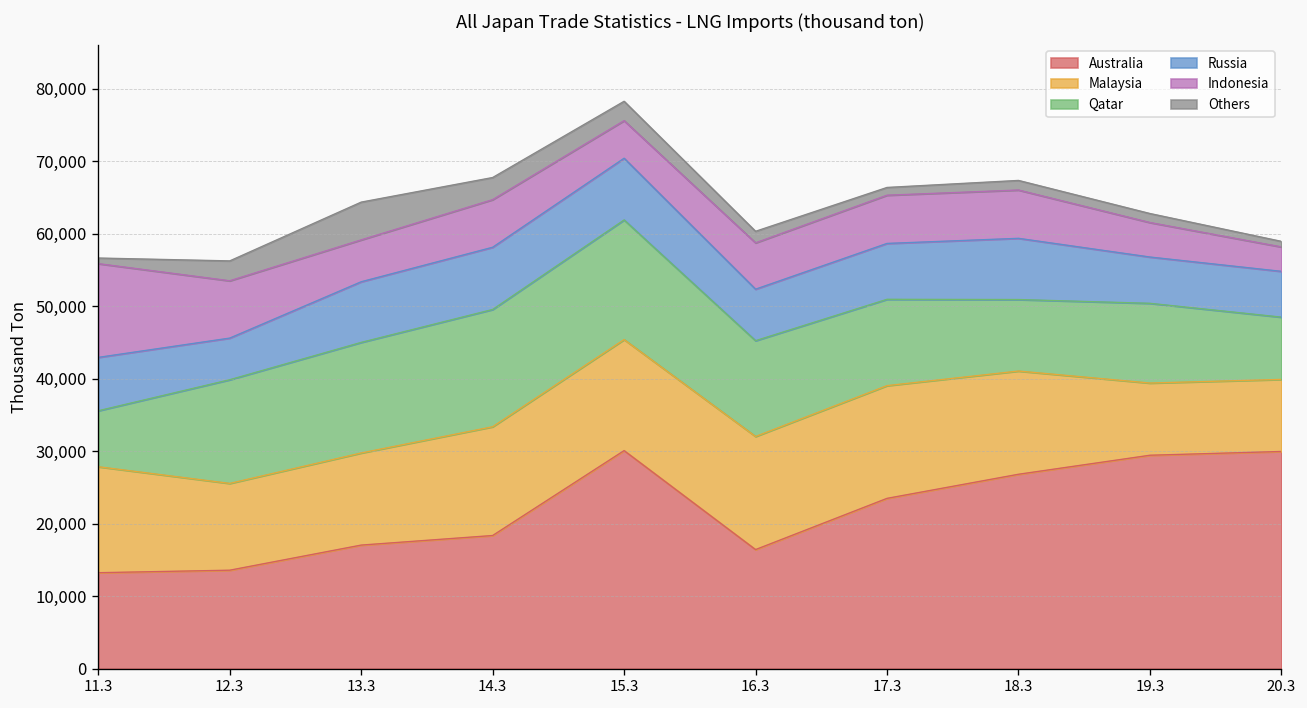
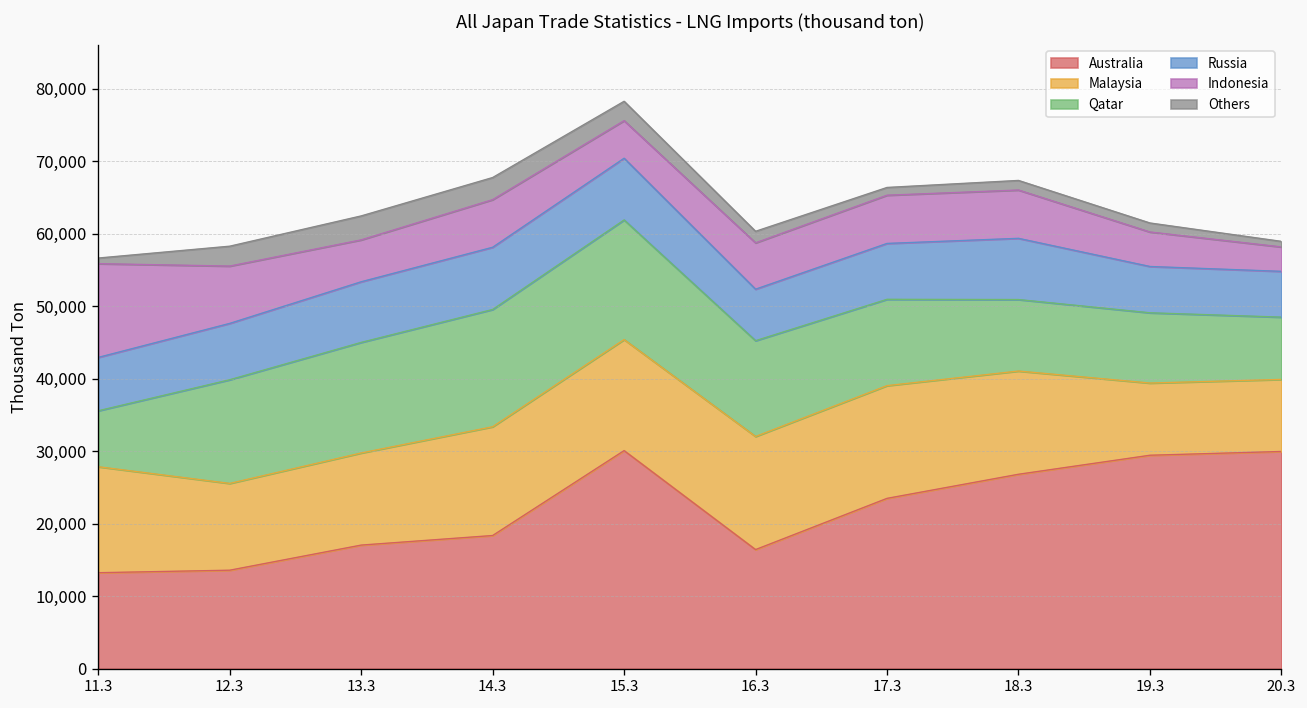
  {
    "Australia": {
      "11.3": "13,000",
      "12.3": "14,000",
      "13.3": "17,000",
      "14.3": "18,000",
      "15.3": "30,000",
      "16.3": "16,000",
      "17.3": "24,000",
      "18.3": "27,000",
      "19.3": "29,000",
      "20.3": "30,000"
    },
    "Malaysia": {
      "11.3": "15,000",
      "12.3": "12,000",
      "13.3": "13,000",
      "14.3": "15,000",
      "15.3": "15,000",
      "16.3": "16,000",
      "17.3": "16,000",
      "18.3": "14,000",
      "19.3": "10,000",
      "20.3": "10,000"
    },
    "Qatar": {
      "11.3": "8,000",
      "12.3": "14,000",
      "13.3": "15,000",
      "14.3": "16,000",
      "15.3": "17,000",
      "16.3": "13,000",
      "17.3": "12,000",
      "18.3": "10,000",
-     "19.3": "11,000",
+     "19.3": "10,000",
      "20.3": "9,000"
    },
    "Russia": {
      "11.3": "7,000",
-     "12.3": "6,000",
+     "12.3": "8,000",
      "13.3": "8,000",
      "14.3": "9,000",
      "15.3": "9,000",
      "16.3": "7,000",
      "17.3": "8,000",
      "18.3": "8,000",
      "19.3": "6,000",
      "20.3": "6,000"
    },
    "Indonesia": {
      "11.3": "13,000",
      "12.3": "8,000",
      "13.3": "6,000",
      "14.3": "7,000",
      "15.3": "5,000",
      "16.3": "6,000",
      "17.3": "7,000",
      "18.3": "7,000",
      "19.3": "5,000",
      "20.3": "3,000"
    },
    "Others": {
      "11.3": "1,000",
      "12.3": "3,000",
-     "13.3": "5,000",
+     "13.3": "3,000",
      "14.3": "3,000",
      "15.3": "3,000",
      "16.3": "2,000",
      "17.3": "1,000",
      "18.3": "1,000",
      "19.3": "1,000",
      "20.3": "1,000"
    }
  }
